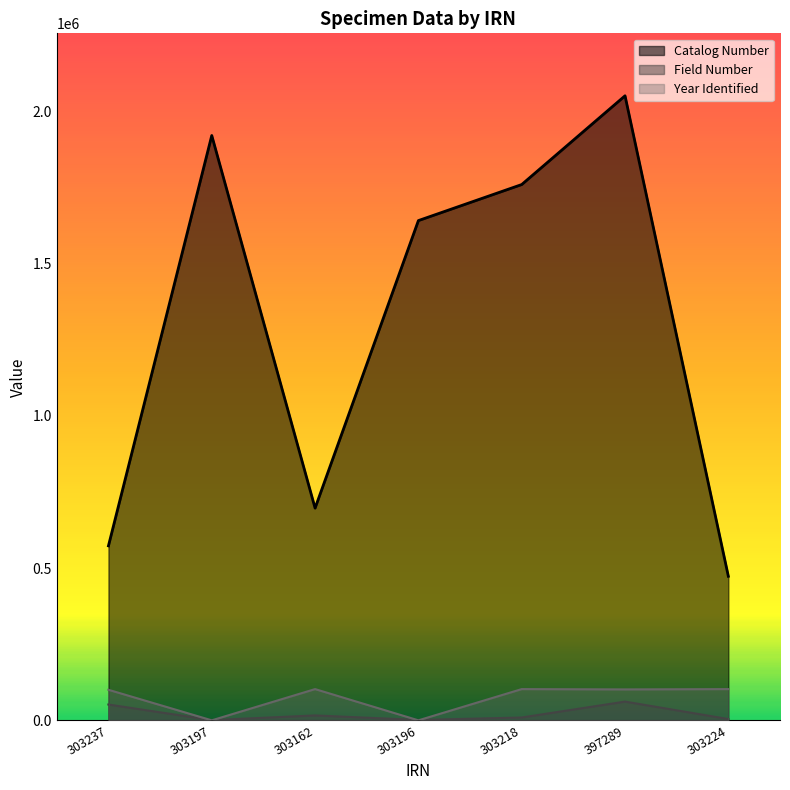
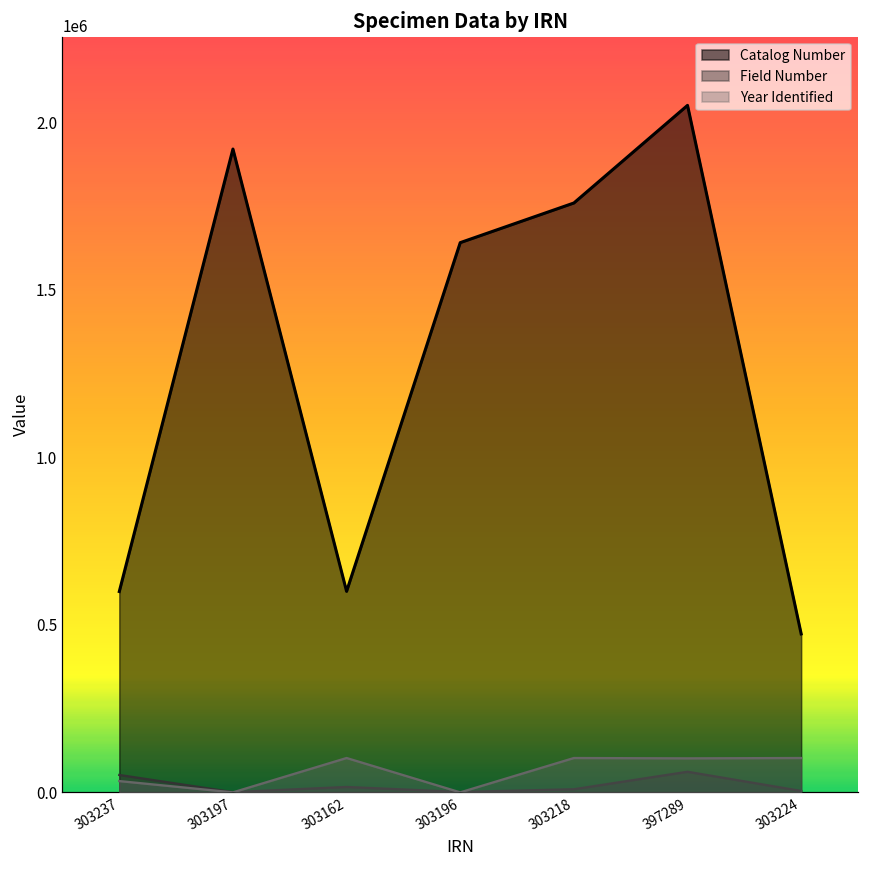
  {
    "Catalog Number": {
-     "303237": 570000,
+     "303237": 600000,
      "303197": 1920000,
-     "303162": 700000,
+     "303162": 600000,
      "303196": 1640000,
      "303218": 1760000,
      "397289": 2050000,
      "303224": 470000
    },
    "Field Number": {
      "303237": 50000,
      "303162": 20000,
      "303218": 10000,
      "397289": 60000,
      "303224": 0
    },
    "Year Identified": {
-     "303237": 100000,
+     "303237": 30000,
      "303162": 100000,
      "303218": 100000,
      "397289": 100000,
      "303224": 100000
    }
  }
